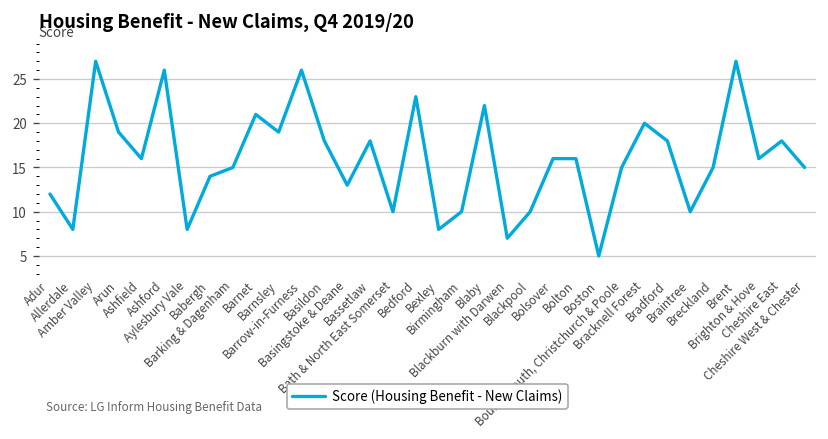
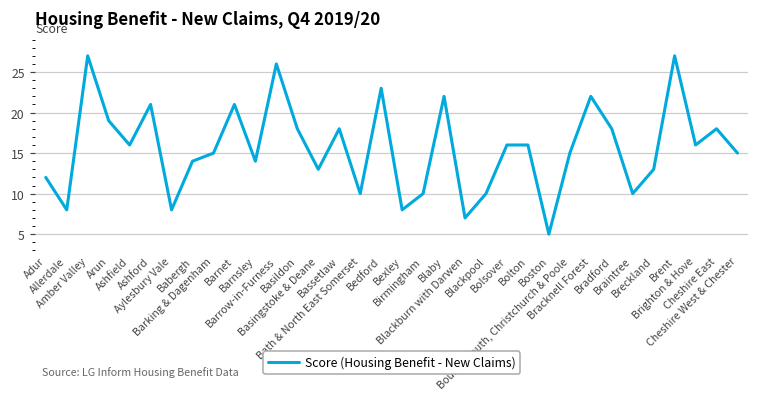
  {
    "Adur": 12,
    "Allerdale": 8,
    "Amber Valley": 27,
    "Arun": 19,
    "Ashfield": 16,
-   "Ashford": 26,
+   "Ashford": 21,
    "Aylesbury Vale": 8,
    "Babergh": 14,
    "Barking & Dagenham": 15,
    "Barnet": 21,
-   "Barnsley": 19,
+   "Barnsley": 14,
    "Barrow-in-Furness": 26,
    "Basildon": 18,
    "Basingstoke & Deane": 13,
    "Bassetlaw": 18,
    "Bath & North East Somerset": 10,
    "Bedford": 23,
    "Bexley": 8,
    "Birmingham": 10,
    "Blaby": 22,
    "Blackburn with Darwen": 7,
    "Blackpool": 10,
    "Bolsover": 16,
    "Bolton": 16,
    "Boston": 5,
    "Bournemouth, Christchurch & Poole": 15,
-   "Bracknell Forest": 20,
+   "Bracknell Forest": 22,
    "Bradford": 18,
    "Braintree": 10,
-   "Breckland": 15,
+   "Breckland": 13,
    "Brent": 27,
    "Brighton & Hove": 16,
    "Cheshire East": 18,
    "Cheshire West & Chester": 15
  }
